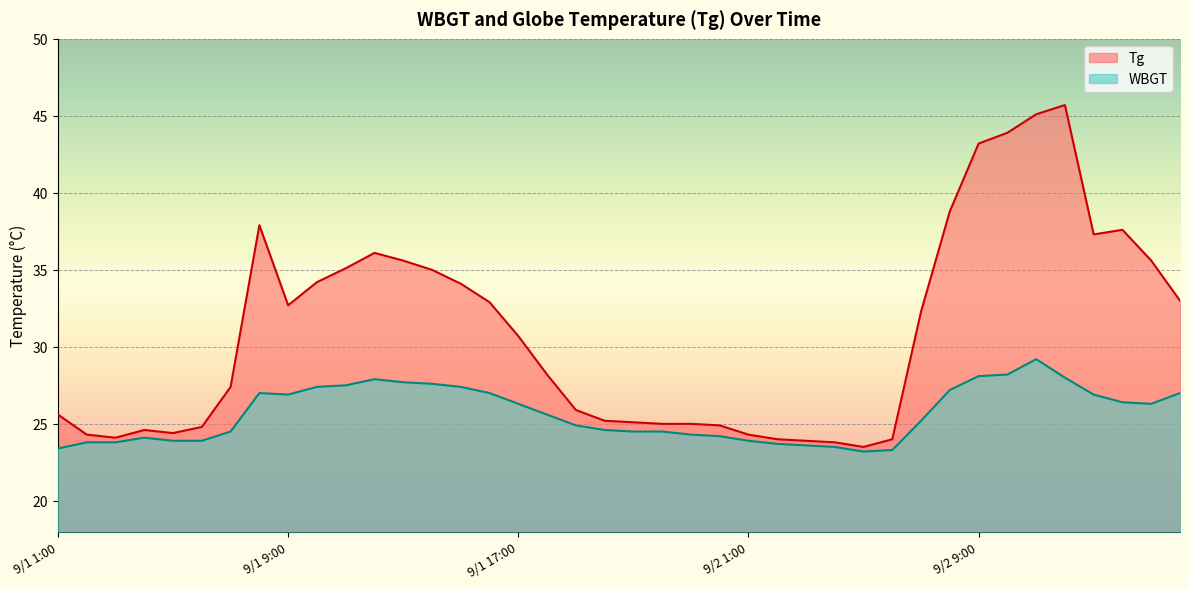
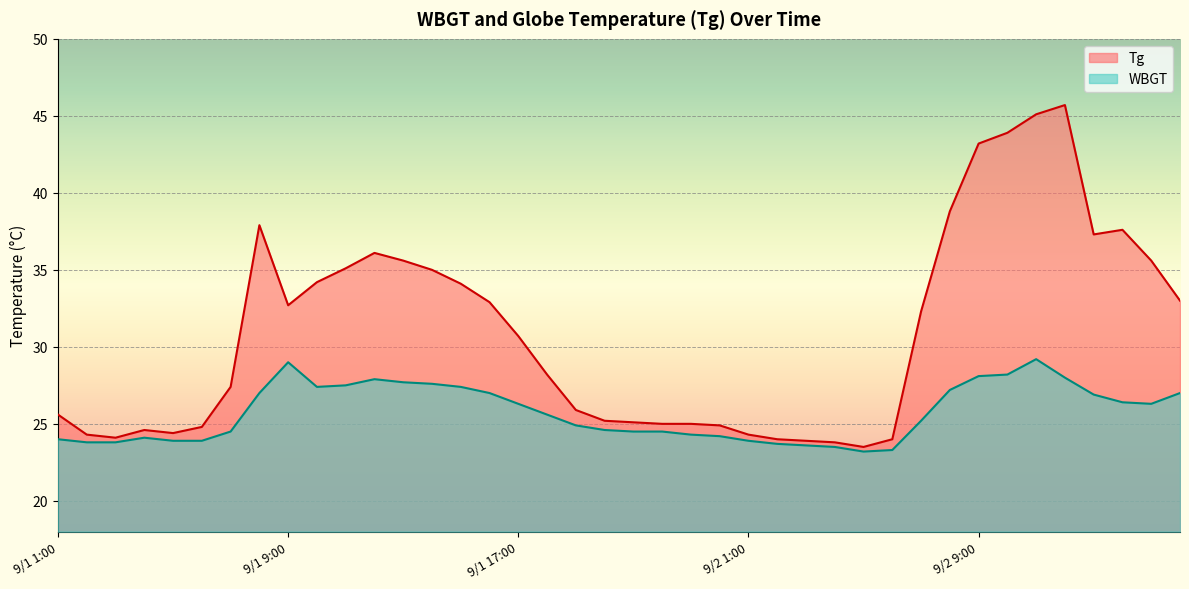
  {
    "Tg": {
      "9/1 1:00": 25.6,
      "9/1 9:00": 32.7,
      "9/1 17:00": 30.7,
      "9/2 1:00": 24.3,
      "9/2 9:00": 43.2
    },
    "WBGT": {
-     "9/1 1:00": 23.4,
-     "9/1 9:00": 26.9,
+     "9/1 1:00": 24.0,
+     "9/1 9:00": 29.0,
      "9/1 17:00": 26.3,
      "9/2 1:00": 23.9,
      "9/2 9:00": 28.1
    }
  }
